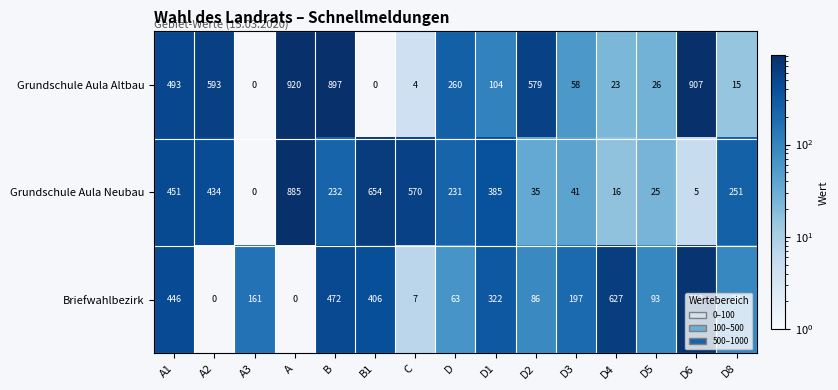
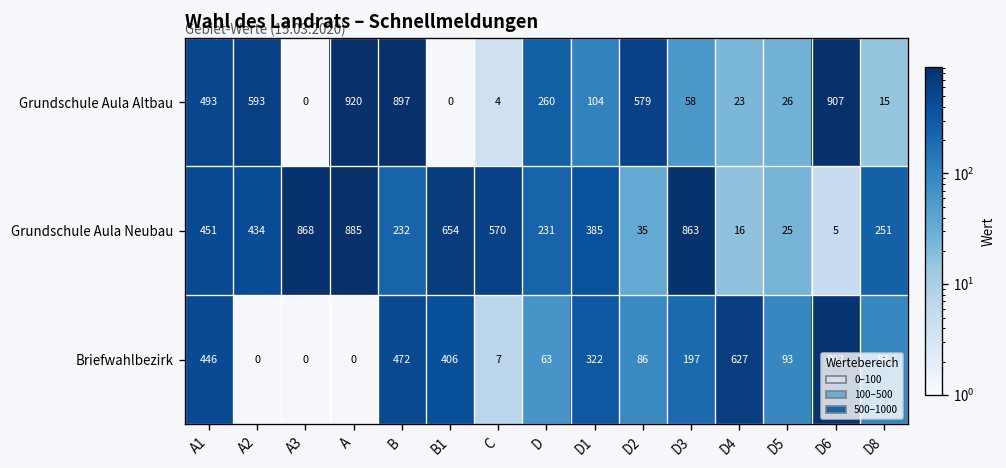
  {
    "Grundschule Aula Altbau": {
      "A1": 493,
      "A2": 593,
      "A3": 0,
      "A": 920,
      "B": 897,
      "B1": 0,
      "C": 4,
      "D": 260,
      "D1": 104,
      "D2": 579,
      "D3": 58,
      "D4": 23,
      "D5": 26,
      "D6": 907,
      "D8": 15
    },
    "Grundschule Aula Neubau": {
      "A1": 451,
      "A2": 434,
-     "A3": 0,
+     "A3": 868,
      "A": 885,
      "B": 232,
      "B1": 654,
      "C": 570,
      "D": 231,
      "D1": 385,
      "D2": 35,
-     "D3": 41,
+     "D3": 863,
      "D4": 16,
      "D5": 25,
      "D6": 5,
      "D8": 251
    },
    "Briefwahlbezirk": {
      "A1": 446,
      "A2": 0,
-     "A3": 161,
+     "A3": 0,
      "A": 0,
      "B": 472,
      "B1": 406,
      "C": 7,
      "D": 63,
      "D1": 322,
      "D2": 86,
      "D3": 197,
      "D4": 627,
      "D5": 93
    }
  }
